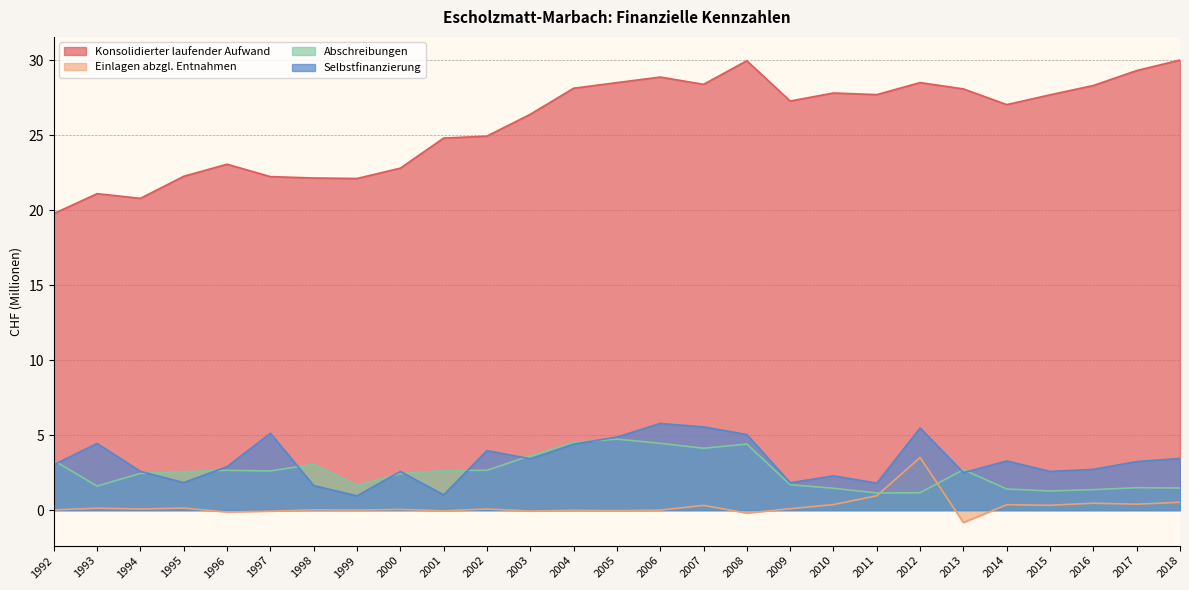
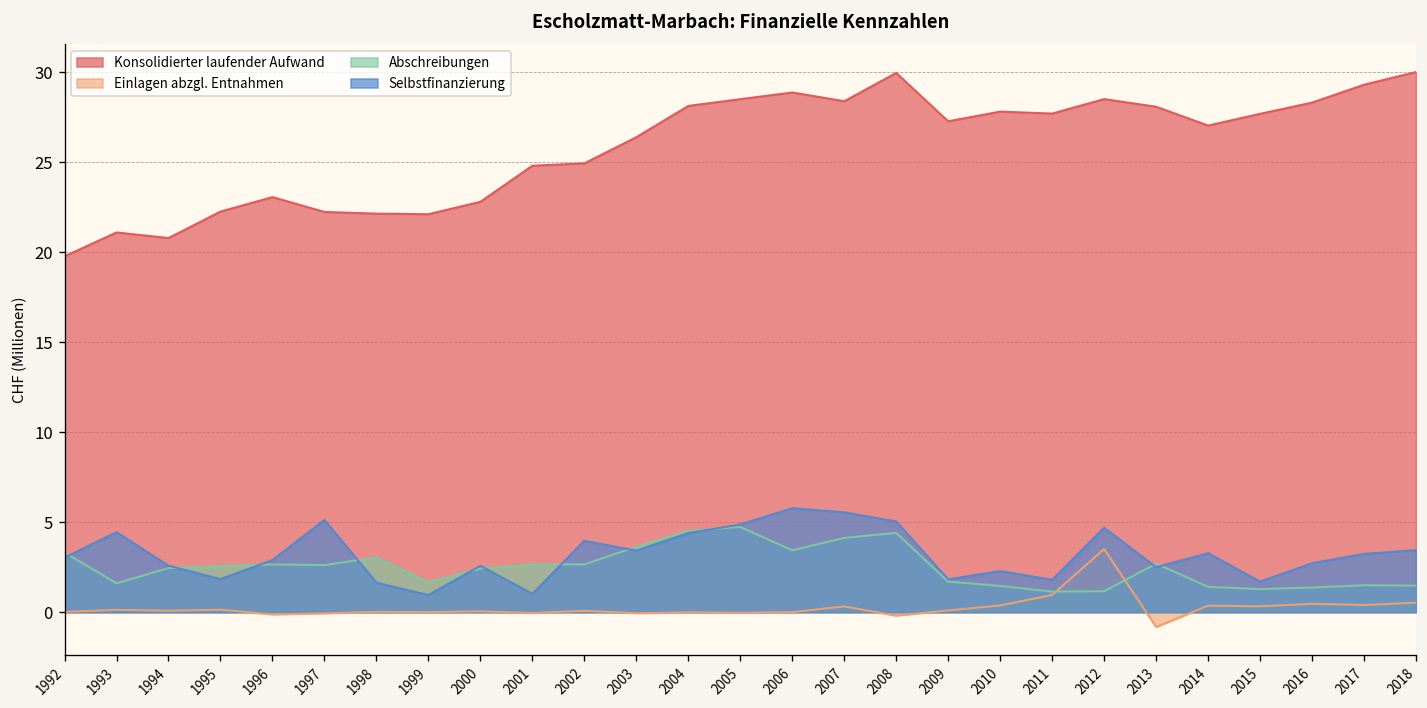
  {
    "Abschreibungen": {
      "1992": 3.3,
      "1993": 1.6,
      "1995": 2.6,
      "1996": 2.7,
      "1997": 2.6,
      "1998": 3.1,
      "1999": 1.7,
      "2001": 2.6,
      "2002": 2.7,
      "2003": 3.6,
-     "2006": 4.5,
+     "2006": 3.4,
      "2007": 4.1,
      "2008": 4.4,
      "2010": 1.5,
      "2011": 1.1,
      "2012": 1.2,
      "2013": 2.7,
      "2014": 1.4,
      "2015": 1.3,
      "2016": 1.4,
      "2017": 1.5,
      "2018": 1.5
    },
    "Selbstfinanzierung": {
      "1992": 3.0,
      "1993": 4.4,
      "1995": 1.8,
      "1996": 2.9,
      "1997": 5.1,
      "1998": 1.6,
      "1999": 1.0,
      "2001": 1.0,
      "2002": 4.0,
      "2003": 3.4,
      "2006": 5.8,
      "2007": 5.5,
      "2008": 5.0,
      "2010": 2.3,
      "2011": 1.8,
-     "2012": 5.5,
+     "2012": 4.7,
      "2013": 2.5,
      "2014": 3.3,
-     "2015": 2.6,
+     "2015": 1.7,
      "2016": 2.7,
      "2017": 3.2,
      "2018": 3.4
    }
  }
